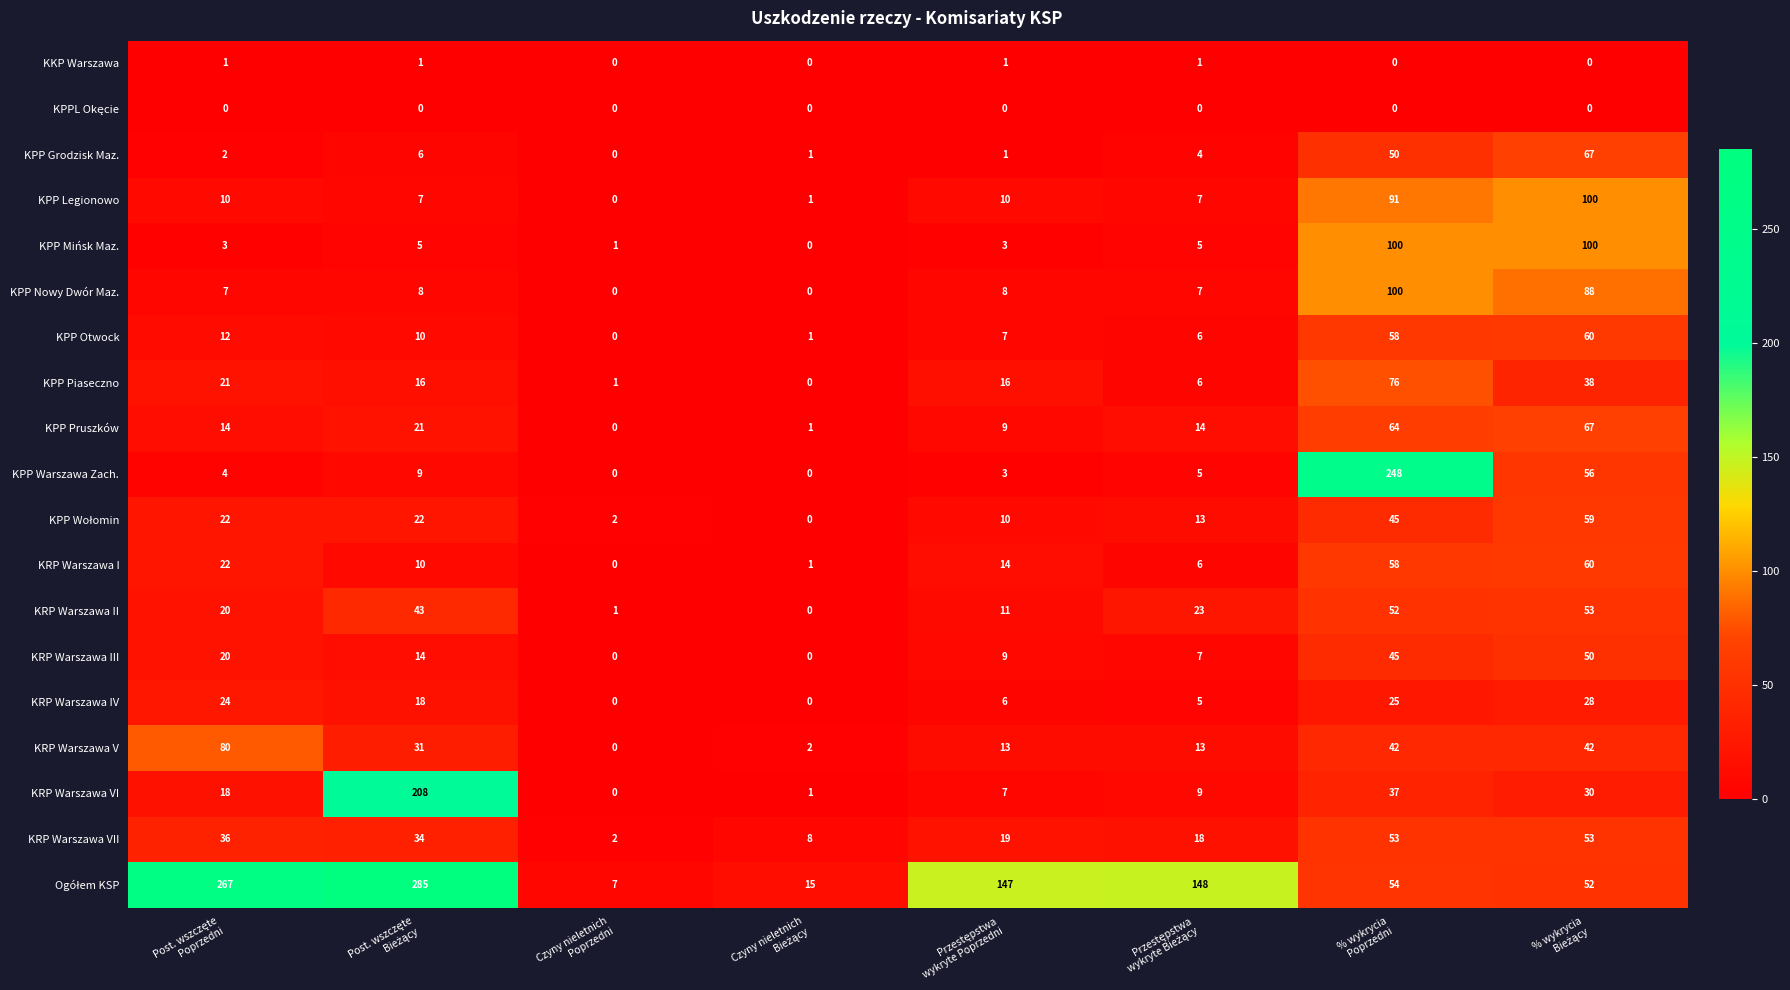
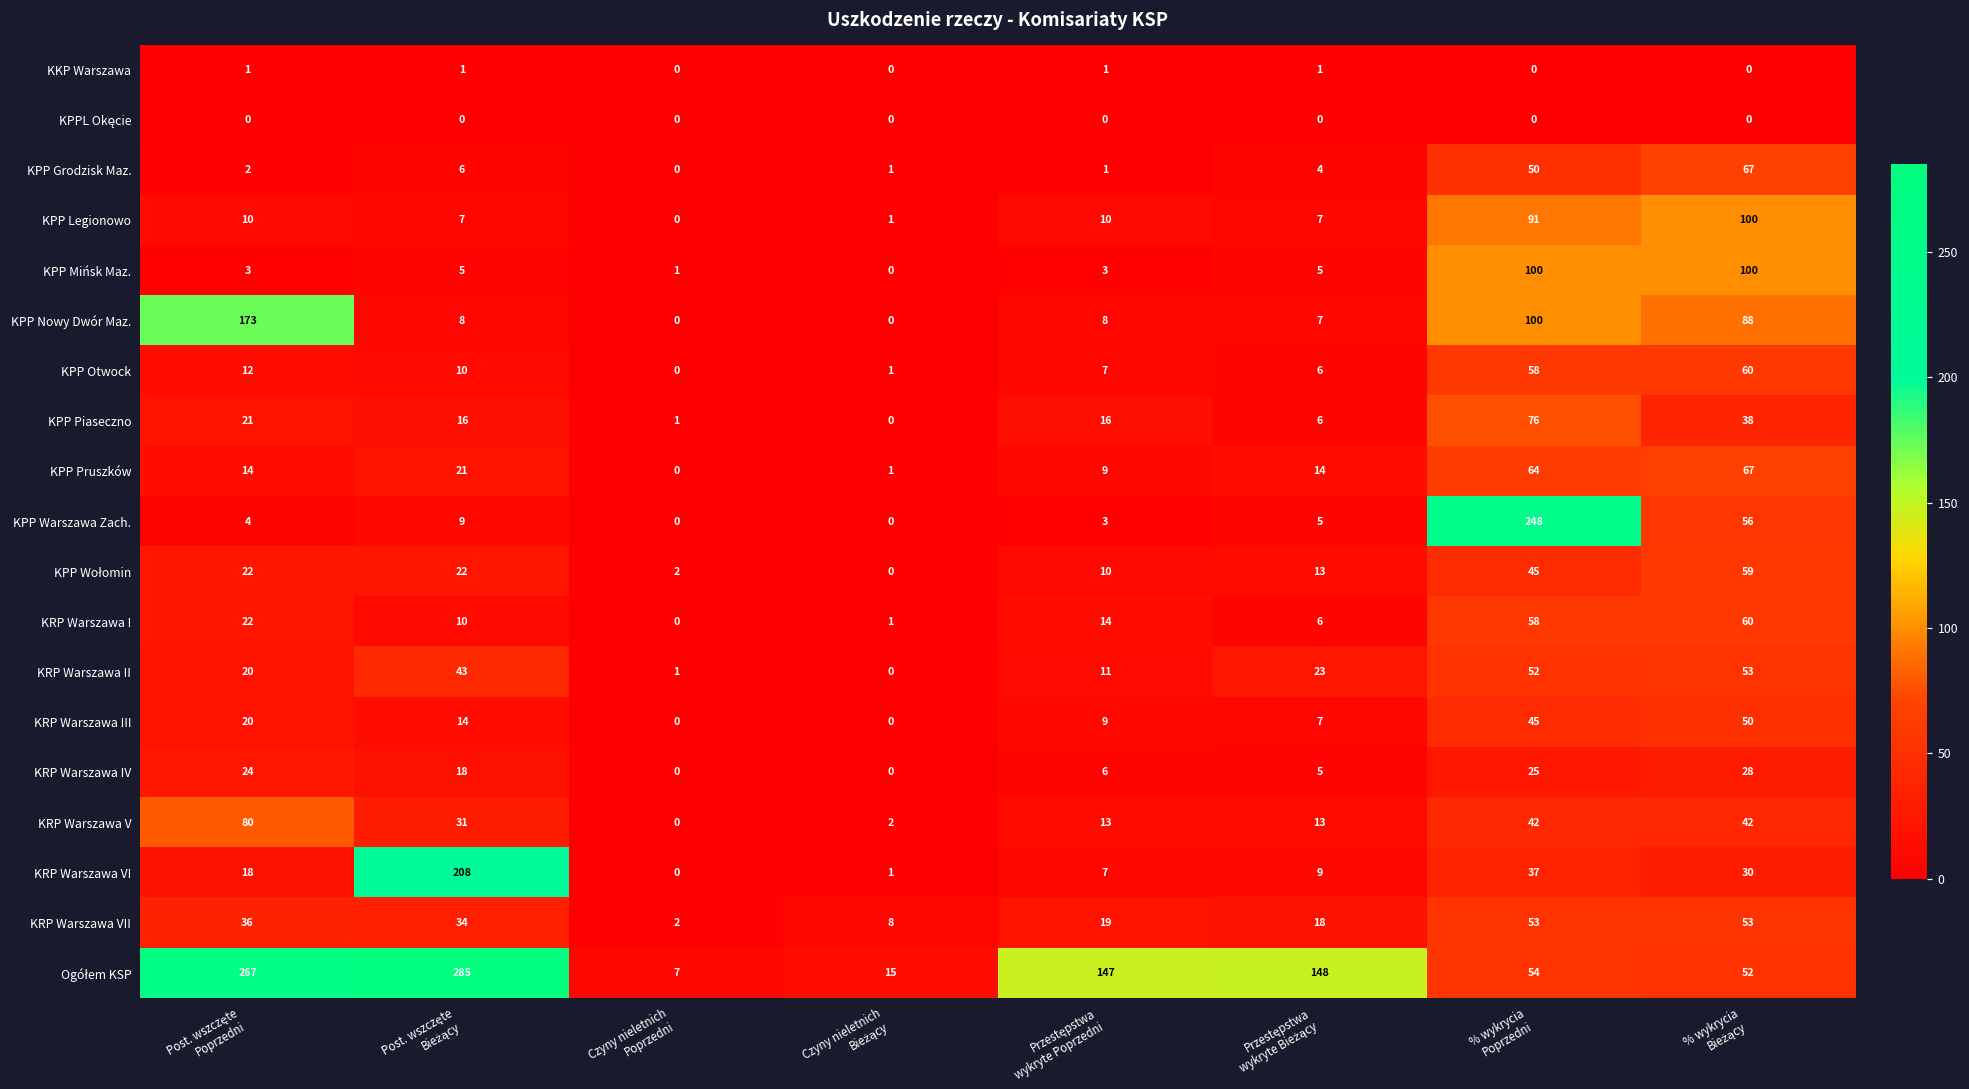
  {
    "KKP Warszawa": {
      "Post. wszczęte Poprzedni": 1,
      "Post. wszczęte Bieżący": 1,
      "Czyny nieletnich Poprzedni": 0,
      "Czyny nieletnich Bieżący": 0,
      "Przestępstwa wykryte Poprzedni": 1,
      "Przestępstwa wykryte Bieżący": 1,
      "% wykrycia Poprzedni": 0,
      "% wykrycia Bieżący": 0
    },
    "KPPL Okęcie": {
      "Post. wszczęte Poprzedni": 0,
      "Post. wszczęte Bieżący": 0,
      "Czyny nieletnich Poprzedni": 0,
      "Czyny nieletnich Bieżący": 0,
      "Przestępstwa wykryte Poprzedni": 0,
      "Przestępstwa wykryte Bieżący": 0,
      "% wykrycia Poprzedni": 0,
      "% wykrycia Bieżący": 0
    },
    "KPP Grodzisk Maz.": {
      "Post. wszczęte Poprzedni": 2,
      "Post. wszczęte Bieżący": 6,
      "Czyny nieletnich Poprzedni": 0,
      "Czyny nieletnich Bieżący": 1,
      "Przestępstwa wykryte Poprzedni": 1,
      "Przestępstwa wykryte Bieżący": 4,
      "% wykrycia Poprzedni": 50,
      "% wykrycia Bieżący": 67
    },
    "KPP Legionowo": {
      "Post. wszczęte Poprzedni": 10,
      "Post. wszczęte Bieżący": 7,
      "Czyny nieletnich Poprzedni": 0,
      "Czyny nieletnich Bieżący": 1,
      "Przestępstwa wykryte Poprzedni": 10,
      "Przestępstwa wykryte Bieżący": 7,
      "% wykrycia Poprzedni": 91,
      "% wykrycia Bieżący": 100
    },
    "KPP Mińsk Maz.": {
      "Post. wszczęte Poprzedni": 3,
      "Post. wszczęte Bieżący": 5,
      "Czyny nieletnich Poprzedni": 1,
      "Czyny nieletnich Bieżący": 0,
      "Przestępstwa wykryte Poprzedni": 3,
      "Przestępstwa wykryte Bieżący": 5,
      "% wykrycia Poprzedni": 100,
      "% wykrycia Bieżący": 100
    },
    "KPP Nowy Dwór Maz.": {
-     "Post. wszczęte Poprzedni": 7,
+     "Post. wszczęte Poprzedni": 173,
      "Post. wszczęte Bieżący": 8,
      "Czyny nieletnich Poprzedni": 0,
      "Czyny nieletnich Bieżący": 0,
      "Przestępstwa wykryte Poprzedni": 8,
      "Przestępstwa wykryte Bieżący": 7,
      "% wykrycia Poprzedni": 100,
      "% wykrycia Bieżący": 88
    },
    "KPP Otwock": {
      "Post. wszczęte Poprzedni": 12,
      "Post. wszczęte Bieżący": 10,
      "Czyny nieletnich Poprzedni": 0,
      "Czyny nieletnich Bieżący": 1,
      "Przestępstwa wykryte Poprzedni": 7,
      "Przestępstwa wykryte Bieżący": 6,
      "% wykrycia Poprzedni": 58,
      "% wykrycia Bieżący": 60
    },
    "KPP Piaseczno": {
      "Post. wszczęte Poprzedni": 21,
      "Post. wszczęte Bieżący": 16,
      "Czyny nieletnich Poprzedni": 1,
      "Czyny nieletnich Bieżący": 0,
      "Przestępstwa wykryte Poprzedni": 16,
      "Przestępstwa wykryte Bieżący": 6,
      "% wykrycia Poprzedni": 76,
      "% wykrycia Bieżący": 38
    },
    "KPP Pruszków": {
      "Post. wszczęte Poprzedni": 14,
      "Post. wszczęte Bieżący": 21,
      "Czyny nieletnich Poprzedni": 0,
      "Czyny nieletnich Bieżący": 1,
      "Przestępstwa wykryte Poprzedni": 9,
      "Przestępstwa wykryte Bieżący": 14,
      "% wykrycia Poprzedni": 64,
      "% wykrycia Bieżący": 67
    },
    "KPP Warszawa Zach.": {
      "Post. wszczęte Poprzedni": 4,
      "Post. wszczęte Bieżący": 9,
      "Czyny nieletnich Poprzedni": 0,
      "Czyny nieletnich Bieżący": 0,
      "Przestępstwa wykryte Poprzedni": 3,
      "Przestępstwa wykryte Bieżący": 5,
      "% wykrycia Poprzedni": 248,
      "% wykrycia Bieżący": 56
    },
    "KPP Wołomin": {
      "Post. wszczęte Poprzedni": 22,
      "Post. wszczęte Bieżący": 22,
      "Czyny nieletnich Poprzedni": 2,
      "Czyny nieletnich Bieżący": 0,
      "Przestępstwa wykryte Poprzedni": 10,
      "Przestępstwa wykryte Bieżący": 13,
      "% wykrycia Poprzedni": 45,
      "% wykrycia Bieżący": 59
    },
    "KRP Warszawa I": {
      "Post. wszczęte Poprzedni": 22,
      "Post. wszczęte Bieżący": 10,
      "Czyny nieletnich Poprzedni": 0,
      "Czyny nieletnich Bieżący": 1,
      "Przestępstwa wykryte Poprzedni": 14,
      "Przestępstwa wykryte Bieżący": 6,
      "% wykrycia Poprzedni": 58,
      "% wykrycia Bieżący": 60
    },
    "KRP Warszawa II": {
      "Post. wszczęte Poprzedni": 20,
      "Post. wszczęte Bieżący": 43,
      "Czyny nieletnich Poprzedni": 1,
      "Czyny nieletnich Bieżący": 0,
      "Przestępstwa wykryte Poprzedni": 11,
      "Przestępstwa wykryte Bieżący": 23,
      "% wykrycia Poprzedni": 52,
      "% wykrycia Bieżący": 53
    },
    "KRP Warszawa III": {
      "Post. wszczęte Poprzedni": 20,
      "Post. wszczęte Bieżący": 14,
      "Czyny nieletnich Poprzedni": 0,
      "Czyny nieletnich Bieżący": 0,
      "Przestępstwa wykryte Poprzedni": 9,
      "Przestępstwa wykryte Bieżący": 7,
      "% wykrycia Poprzedni": 45,
      "% wykrycia Bieżący": 50
    },
    "KRP Warszawa IV": {
      "Post. wszczęte Poprzedni": 24,
      "Post. wszczęte Bieżący": 18,
      "Czyny nieletnich Poprzedni": 0,
      "Czyny nieletnich Bieżący": 0,
      "Przestępstwa wykryte Poprzedni": 6,
      "Przestępstwa wykryte Bieżący": 5,
      "% wykrycia Poprzedni": 25,
      "% wykrycia Bieżący": 28
    },
    "KRP Warszawa V": {
      "Post. wszczęte Poprzedni": 80,
      "Post. wszczęte Bieżący": 31,
      "Czyny nieletnich Poprzedni": 0,
      "Czyny nieletnich Bieżący": 2,
      "Przestępstwa wykryte Poprzedni": 13,
      "Przestępstwa wykryte Bieżący": 13,
      "% wykrycia Poprzedni": 42,
      "% wykrycia Bieżący": 42
    },
    "KRP Warszawa VI": {
      "Post. wszczęte Poprzedni": 18,
      "Post. wszczęte Bieżący": 208,
      "Czyny nieletnich Poprzedni": 0,
      "Czyny nieletnich Bieżący": 1,
      "Przestępstwa wykryte Poprzedni": 7,
      "Przestępstwa wykryte Bieżący": 9,
      "% wykrycia Poprzedni": 37,
      "% wykrycia Bieżący": 30
    },
    "KRP Warszawa VII": {
      "Post. wszczęte Poprzedni": 36,
      "Post. wszczęte Bieżący": 34,
      "Czyny nieletnich Poprzedni": 2,
      "Czyny nieletnich Bieżący": 8,
      "Przestępstwa wykryte Poprzedni": 19,
      "Przestępstwa wykryte Bieżący": 18,
      "% wykrycia Poprzedni": 53,
      "% wykrycia Bieżący": 53
    },
    "Ogółem KSP": {
      "Post. wszczęte Poprzedni": 267,
      "Post. wszczęte Bieżący": 285,
      "Czyny nieletnich Poprzedni": 7,
      "Czyny nieletnich Bieżący": 15,
      "Przestępstwa wykryte Poprzedni": 147,
      "Przestępstwa wykryte Bieżący": 148,
      "% wykrycia Poprzedni": 54,
      "% wykrycia Bieżący": 52
    }
  }
